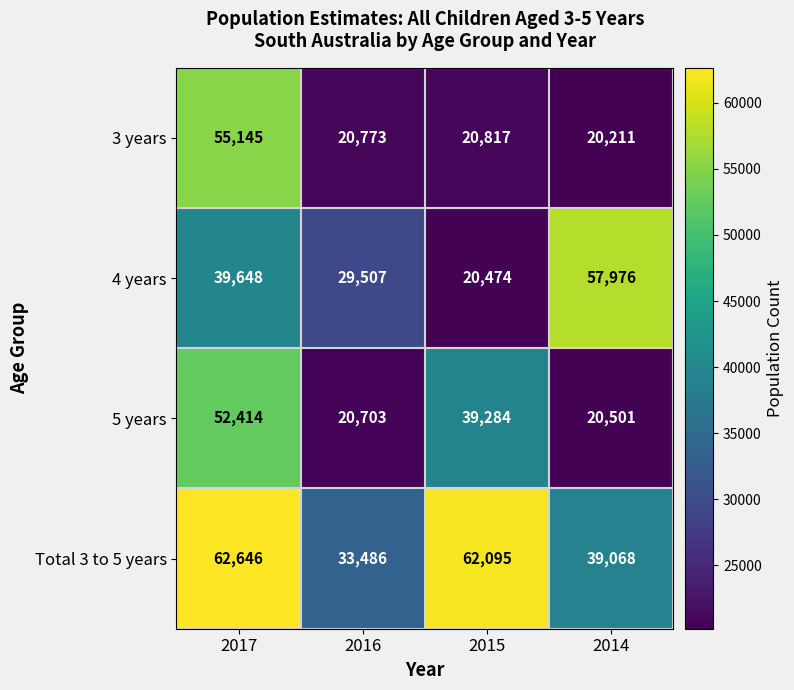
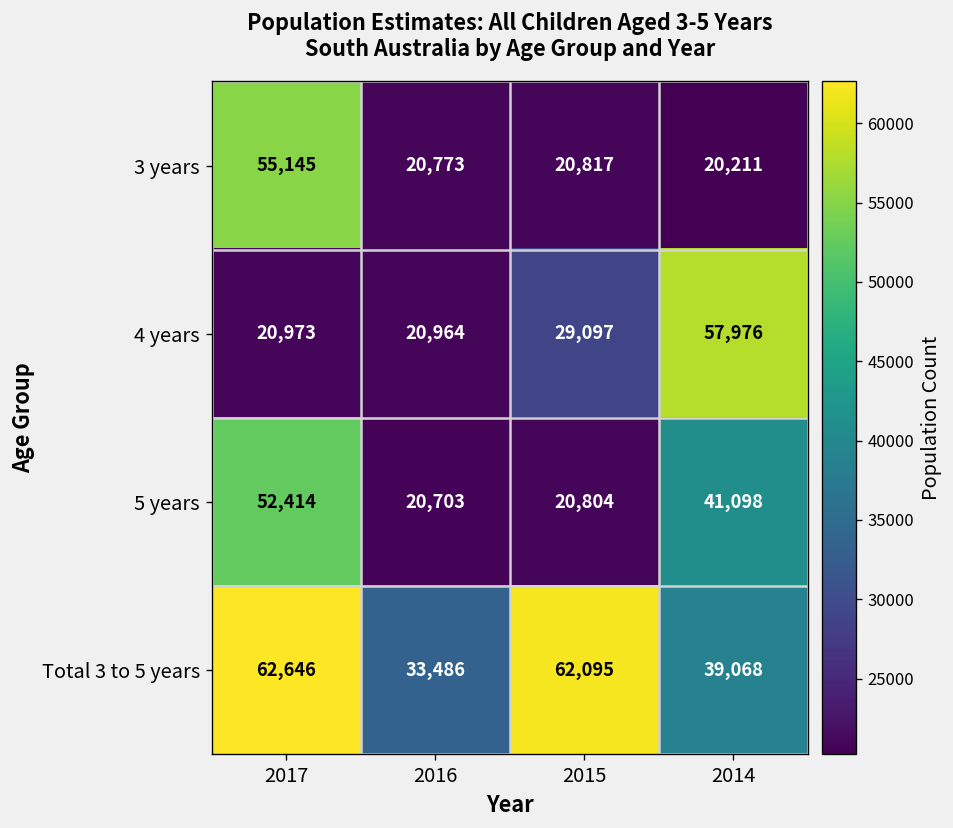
  {
    "3 years": {
      "2017": "55,145",
      "2016": "20,773",
      "2015": "20,817",
      "2014": "20,211"
    },
    "4 years": {
-     "2017": "39,648",
-     "2016": "29,507",
-     "2015": "20,474",
+     "2017": "20,973",
+     "2016": "20,964",
+     "2015": "29,097",
      "2014": "57,976"
    },
    "5 years": {
      "2017": "52,414",
      "2016": "20,703",
-     "2015": "39,284",
-     "2014": "20,501"
+     "2015": "20,804",
+     "2014": "41,098"
    },
    "Total 3 to 5 years": {
      "2017": "62,646",
      "2016": "33,486",
      "2015": "62,095",
      "2014": "39,068"
    }
  }
